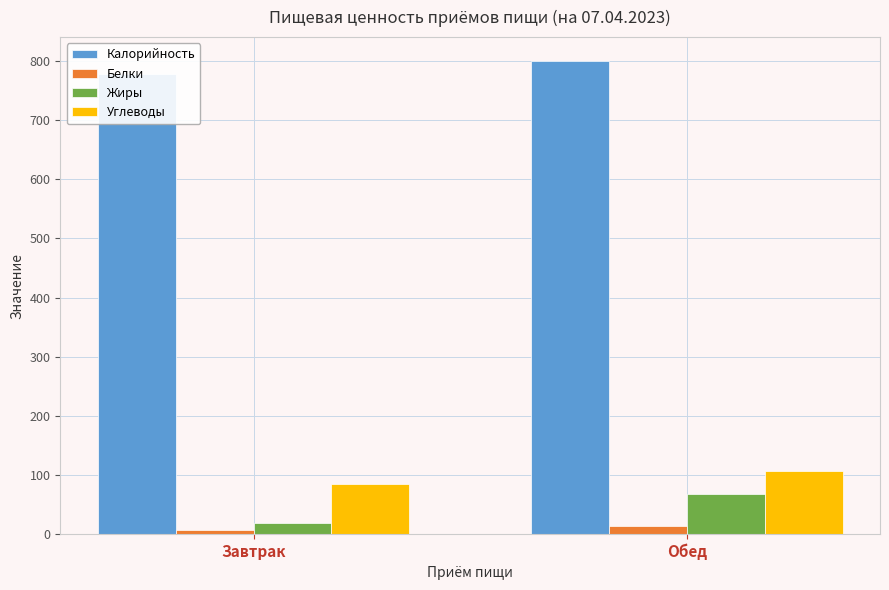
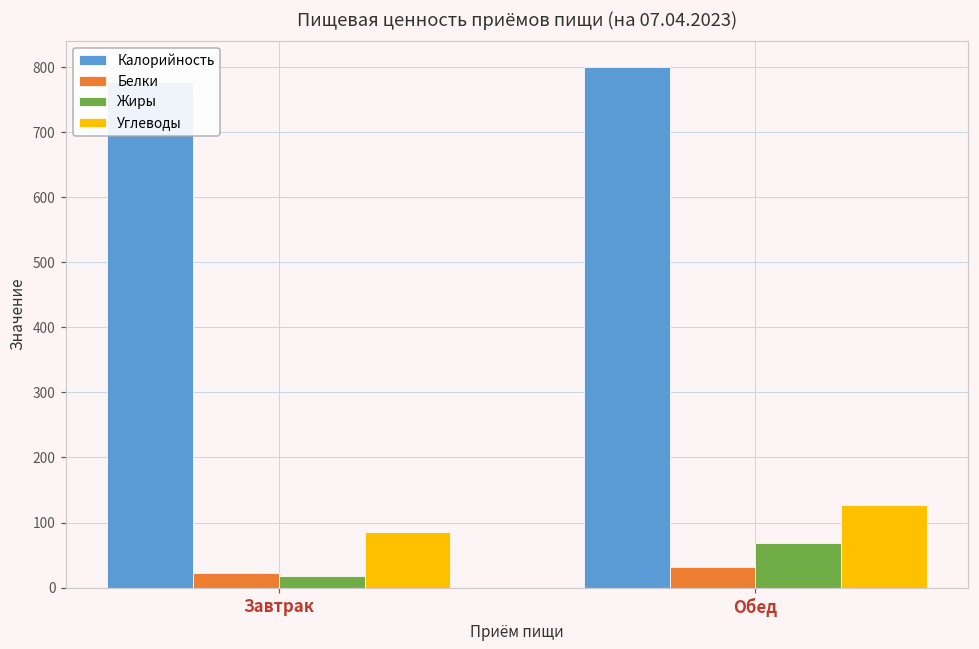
  {
    "Калорийность": {
      "Обед": 800
    },
    "Белки": {
-     "Завтрак": 10,
-     "Обед": 10
+     "Завтрак": 20,
+     "Обед": 30
    },
    "Жиры": {
      "Завтрак": 20,
      "Обед": 70
    },
    "Углеводы": {
      "Завтрак": 90,
-     "Обед": 110
+     "Обед": 130
    }
  }
